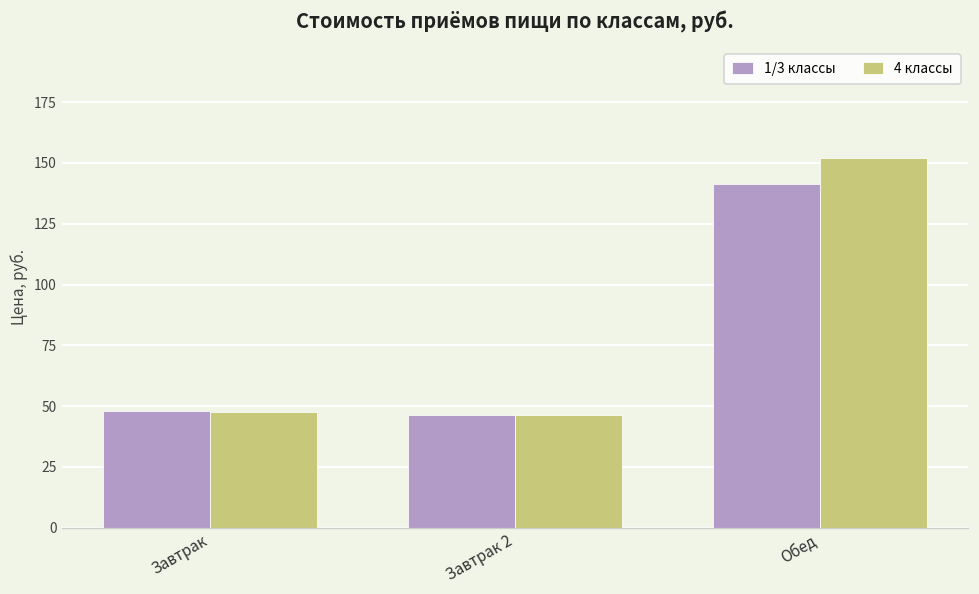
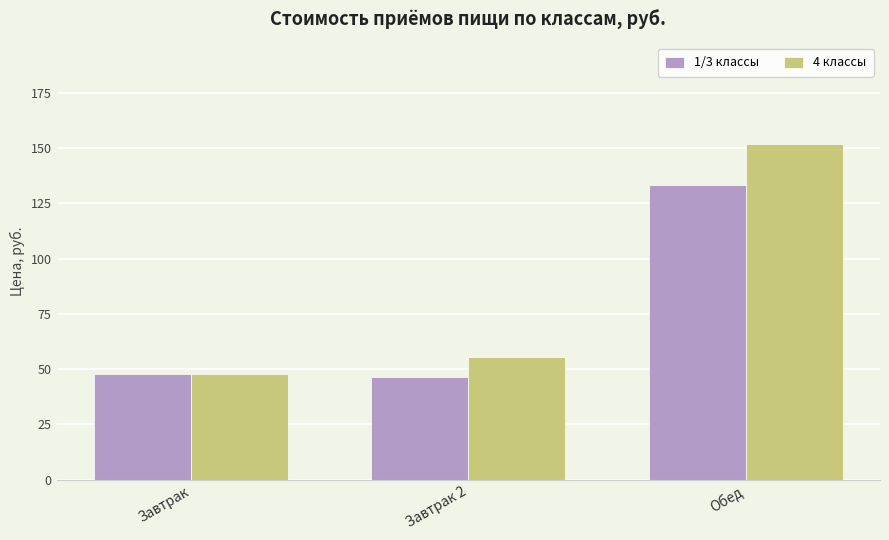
  {
    "1/3 классы": {
      "Завтрак": 48,
      "Завтрак 2": 47,
-     "Обед": 141
+     "Обед": 133
    },
    "4 классы": {
      "Завтрак": 48,
-     "Завтрак 2": 47,
+     "Завтрак 2": 55,
      "Обед": 152
    }
  }
